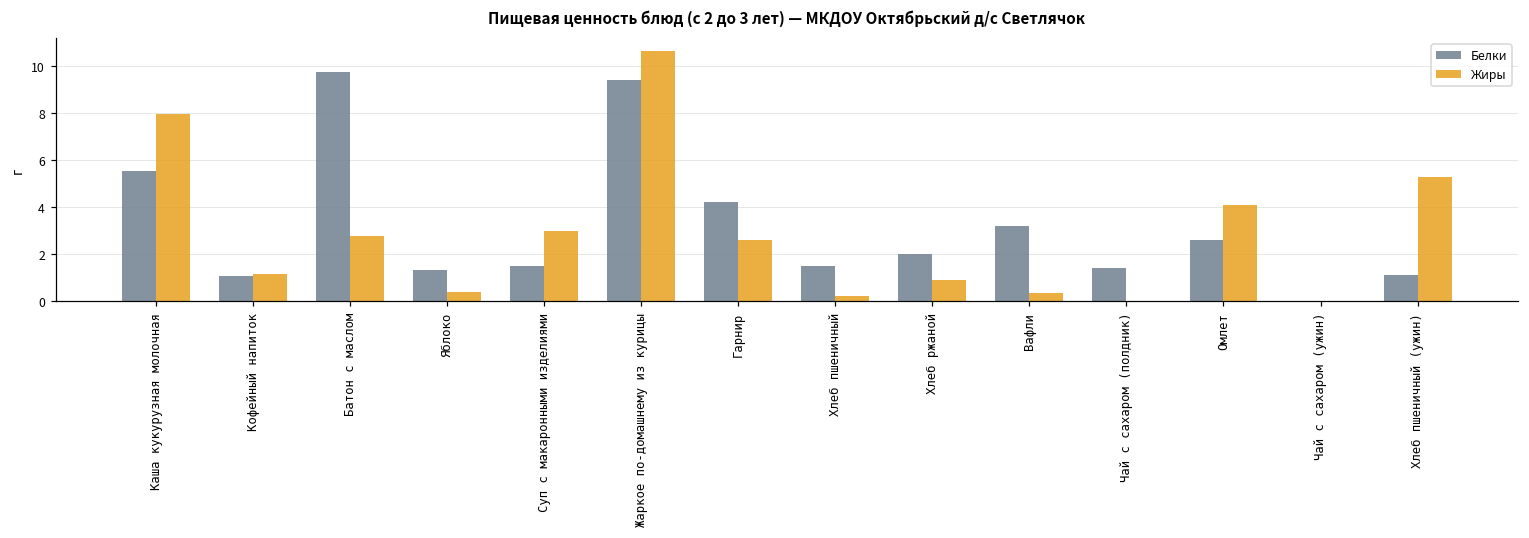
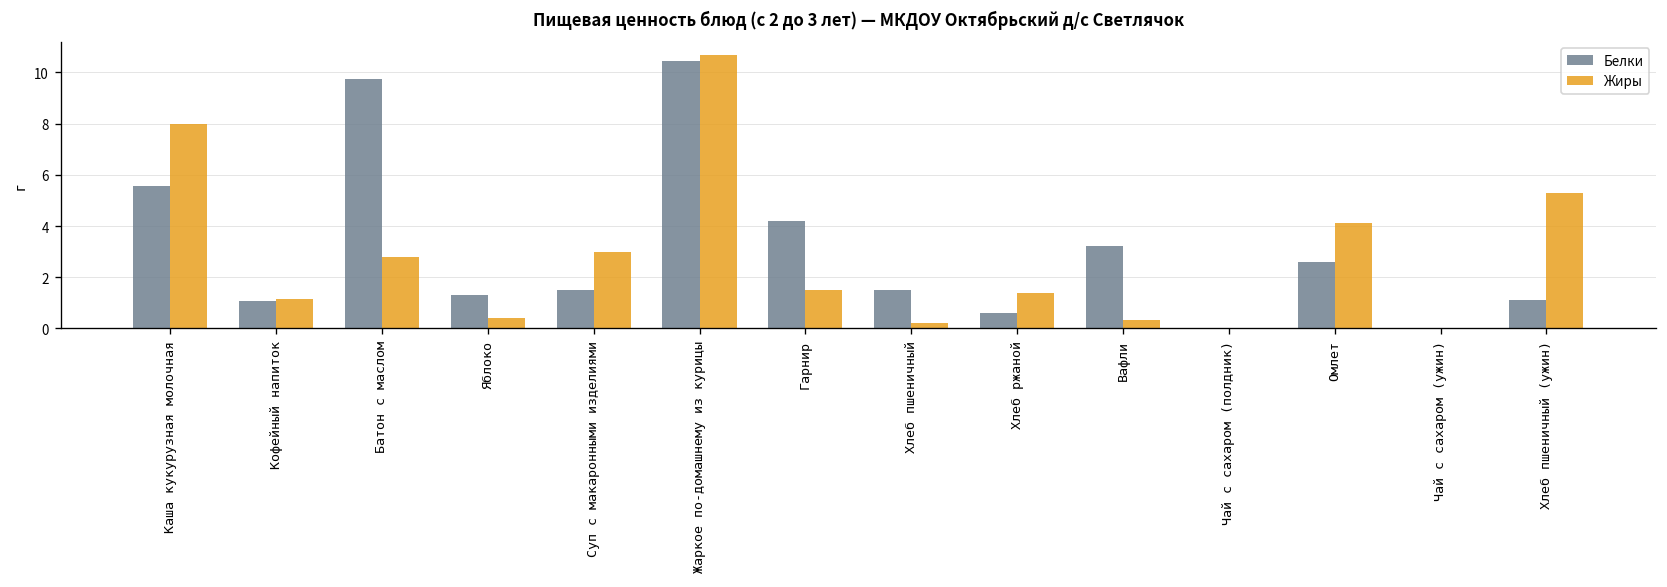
  {
    "Белки": {
      "Каша кукурузная молочная": 5.6,
      "Кофейный напиток": 1.1,
      "Батон с маслом": 9.8,
      "Яблоко": 1.3,
      "Суп с макаронными изделиями": 1.5,
-     "Жаркое по-домашнему из курицы": 9.4,
+     "Жаркое по-домашнему из курицы": 10.4,
      "Гарнир": 4.2,
      "Хлеб пшеничный": 1.5,
-     "Хлеб ржаной": 2.0,
+     "Хлеб ржаной": 0.6,
      "Вафли": 3.2,
-     "Чай с сахаром (полдник)": 1.4,
+     "Чай с сахаром (полдник)": 0.0,
      "Омлет": 2.6,
      "Чай с сахаром (ужин)": 0.0,
      "Хлеб пшеничный (ужин)": 1.1
    },
    "Жиры": {
      "Каша кукурузная молочная": 8.0,
      "Кофейный напиток": 1.2,
      "Батон с маслом": 2.8,
      "Яблоко": 0.4,
      "Суп с макаронными изделиями": 3.0,
      "Жаркое по-домашнему из курицы": 10.7,
-     "Гарнир": 2.6,
+     "Гарнир": 1.5,
      "Хлеб пшеничный": 0.2,
-     "Хлеб ржаной": 0.9,
+     "Хлеб ржаной": 1.4,
      "Вафли": 0.3,
      "Чай с сахаром (полдник)": 0.0,
      "Омлет": 4.1,
      "Чай с сахаром (ужин)": 0.0,
      "Хлеб пшеничный (ужин)": 5.3
    }
  }
